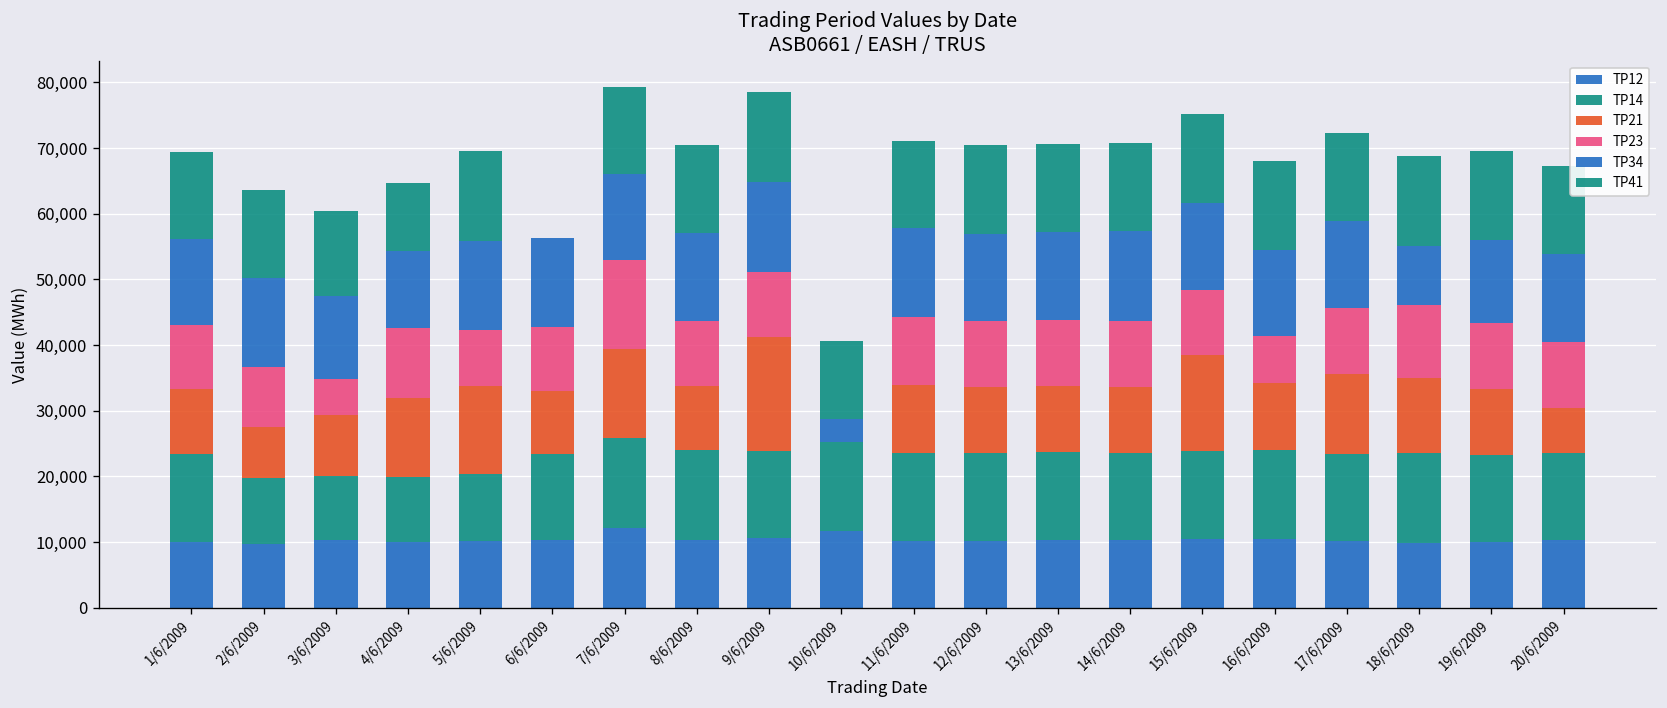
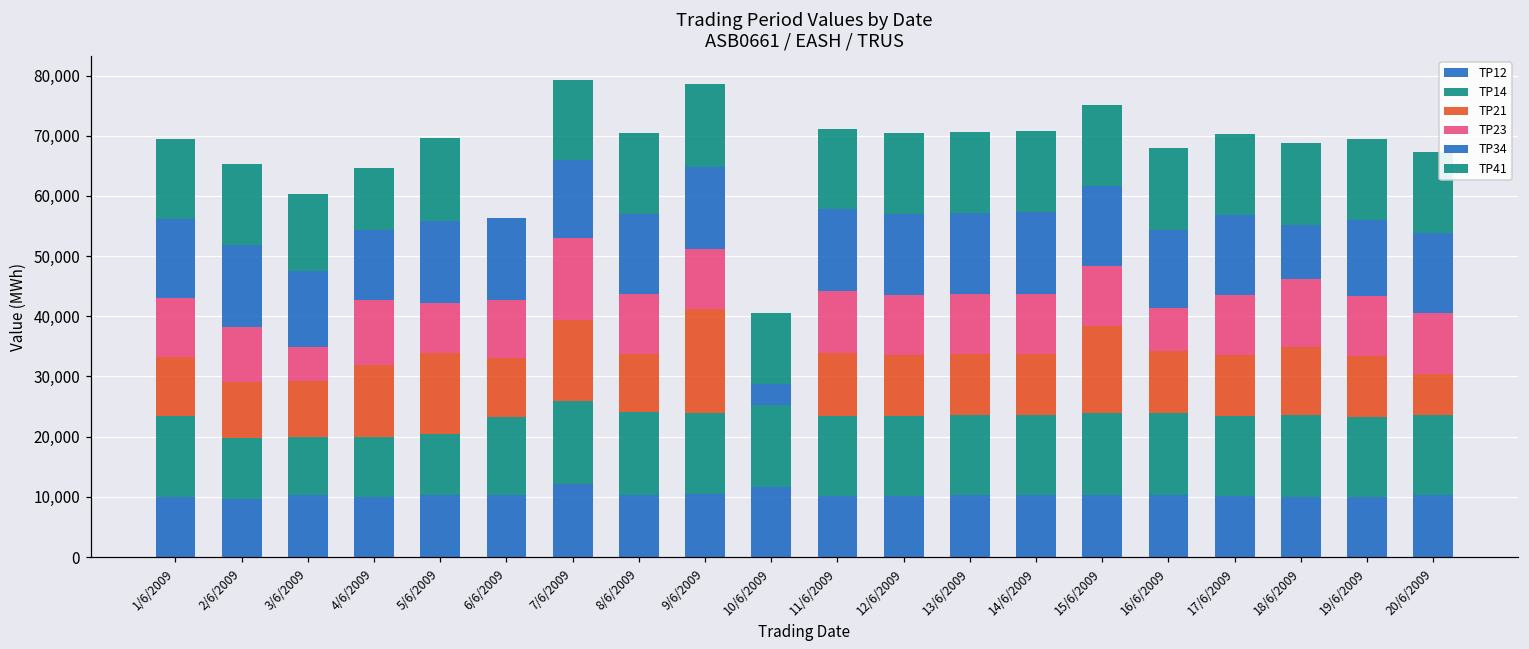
  {
    "TP21": {
      "1/6/2009": "10,000",
-     "2/6/2009": "8,000",
+     "2/6/2009": "9,000",
      "3/6/2009": "9,000",
      "4/6/2009": "12,000",
      "5/6/2009": "13,000",
      "6/6/2009": "10,000",
      "7/6/2009": "14,000",
      "8/6/2009": "10,000",
      "9/6/2009": "17,000",
      "10/6/2009": "0",
      "11/6/2009": "10,000",
      "12/6/2009": "10,000",
      "13/6/2009": "10,000",
      "14/6/2009": "10,000",
      "15/6/2009": "15,000",
      "16/6/2009": "10,000",
-     "17/6/2009": "12,000",
+     "17/6/2009": "10,000",
      "18/6/2009": "11,000",
      "19/6/2009": "10,000",
      "20/6/2009": "7,000"
    },
    "TP23": {
      "1/6/2009": "10,000",
      "2/6/2009": "9,000",
      "3/6/2009": "6,000",
      "4/6/2009": "11,000",
      "5/6/2009": "8,000",
      "6/6/2009": "10,000",
      "7/6/2009": "14,000",
      "8/6/2009": "10,000",
      "9/6/2009": "10,000",
      "10/6/2009": "0",
      "11/6/2009": "10,000",
      "12/6/2009": "10,000",
      "13/6/2009": "10,000",
      "14/6/2009": "10,000",
      "15/6/2009": "10,000",
      "16/6/2009": "7,000",
      "17/6/2009": "10,000",
      "18/6/2009": "11,000",
      "19/6/2009": "10,000",
      "20/6/2009": "10,000"
    }
  }
